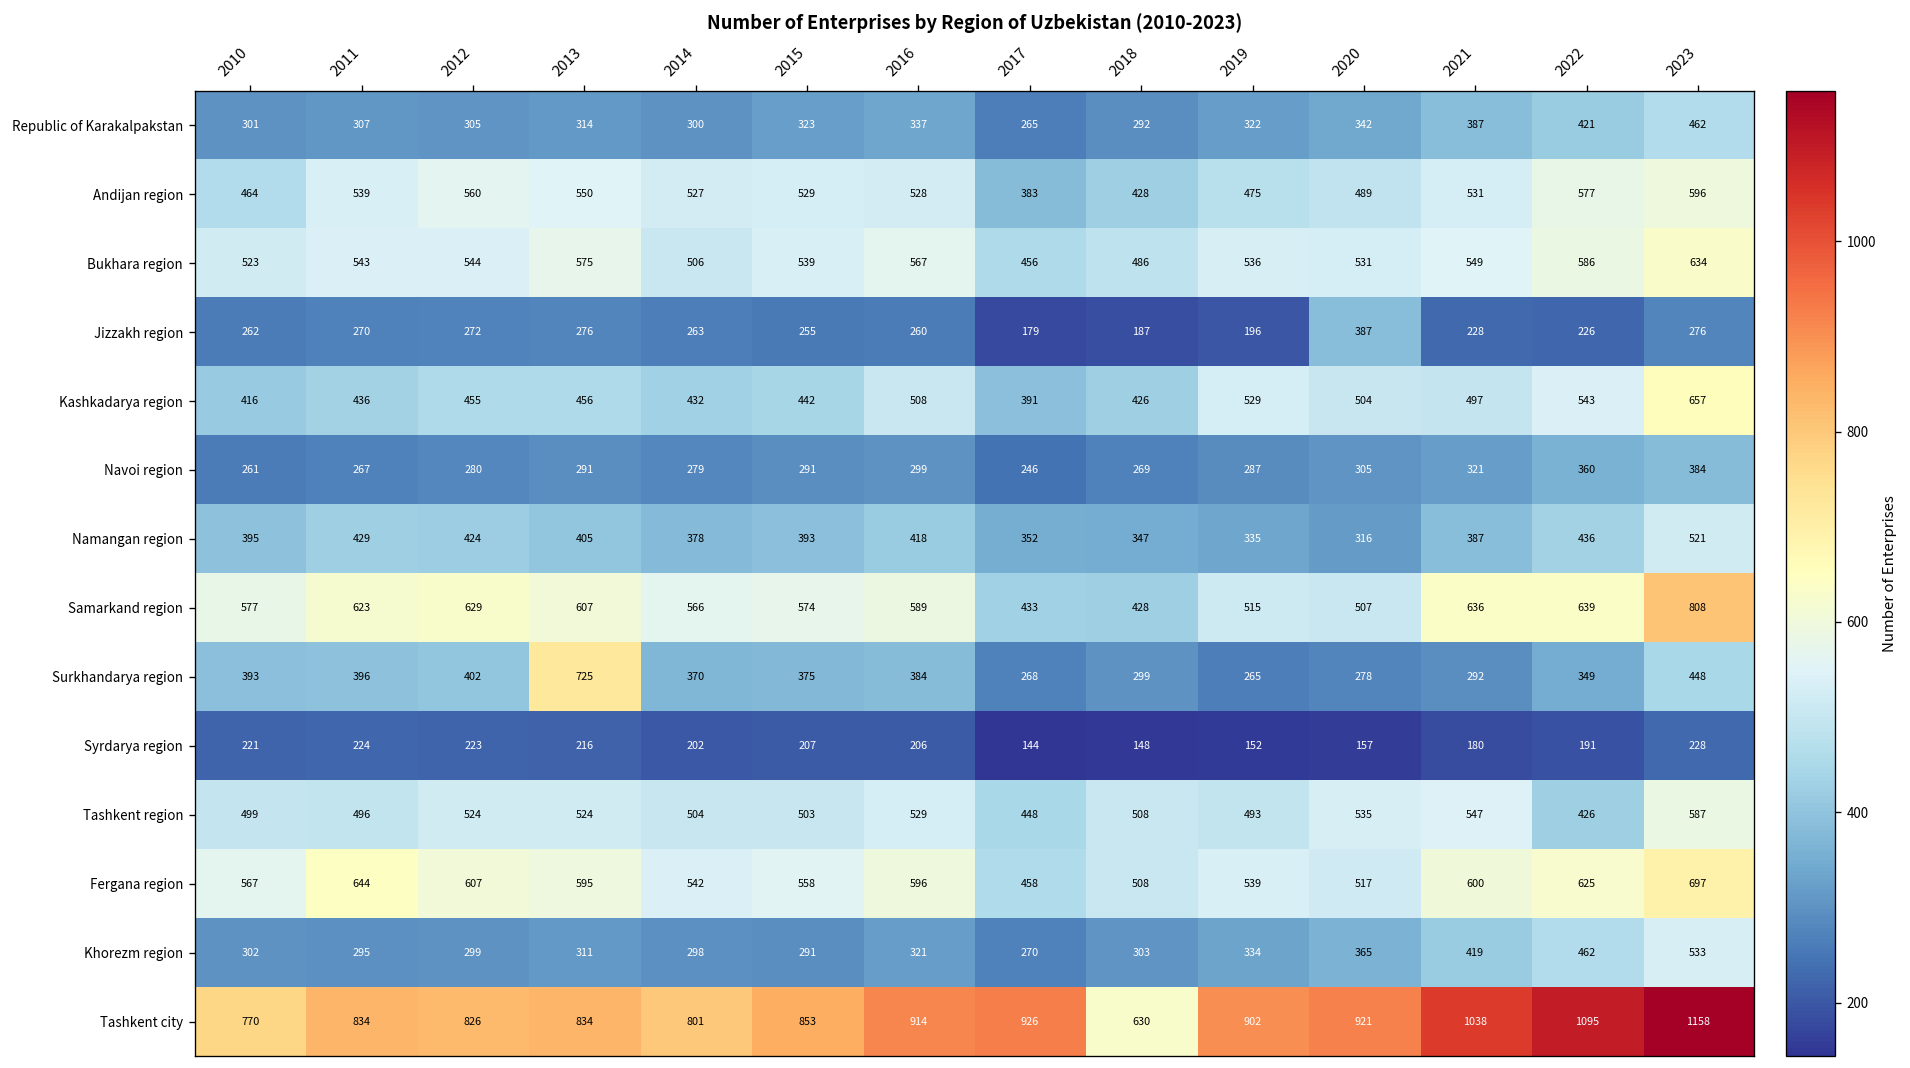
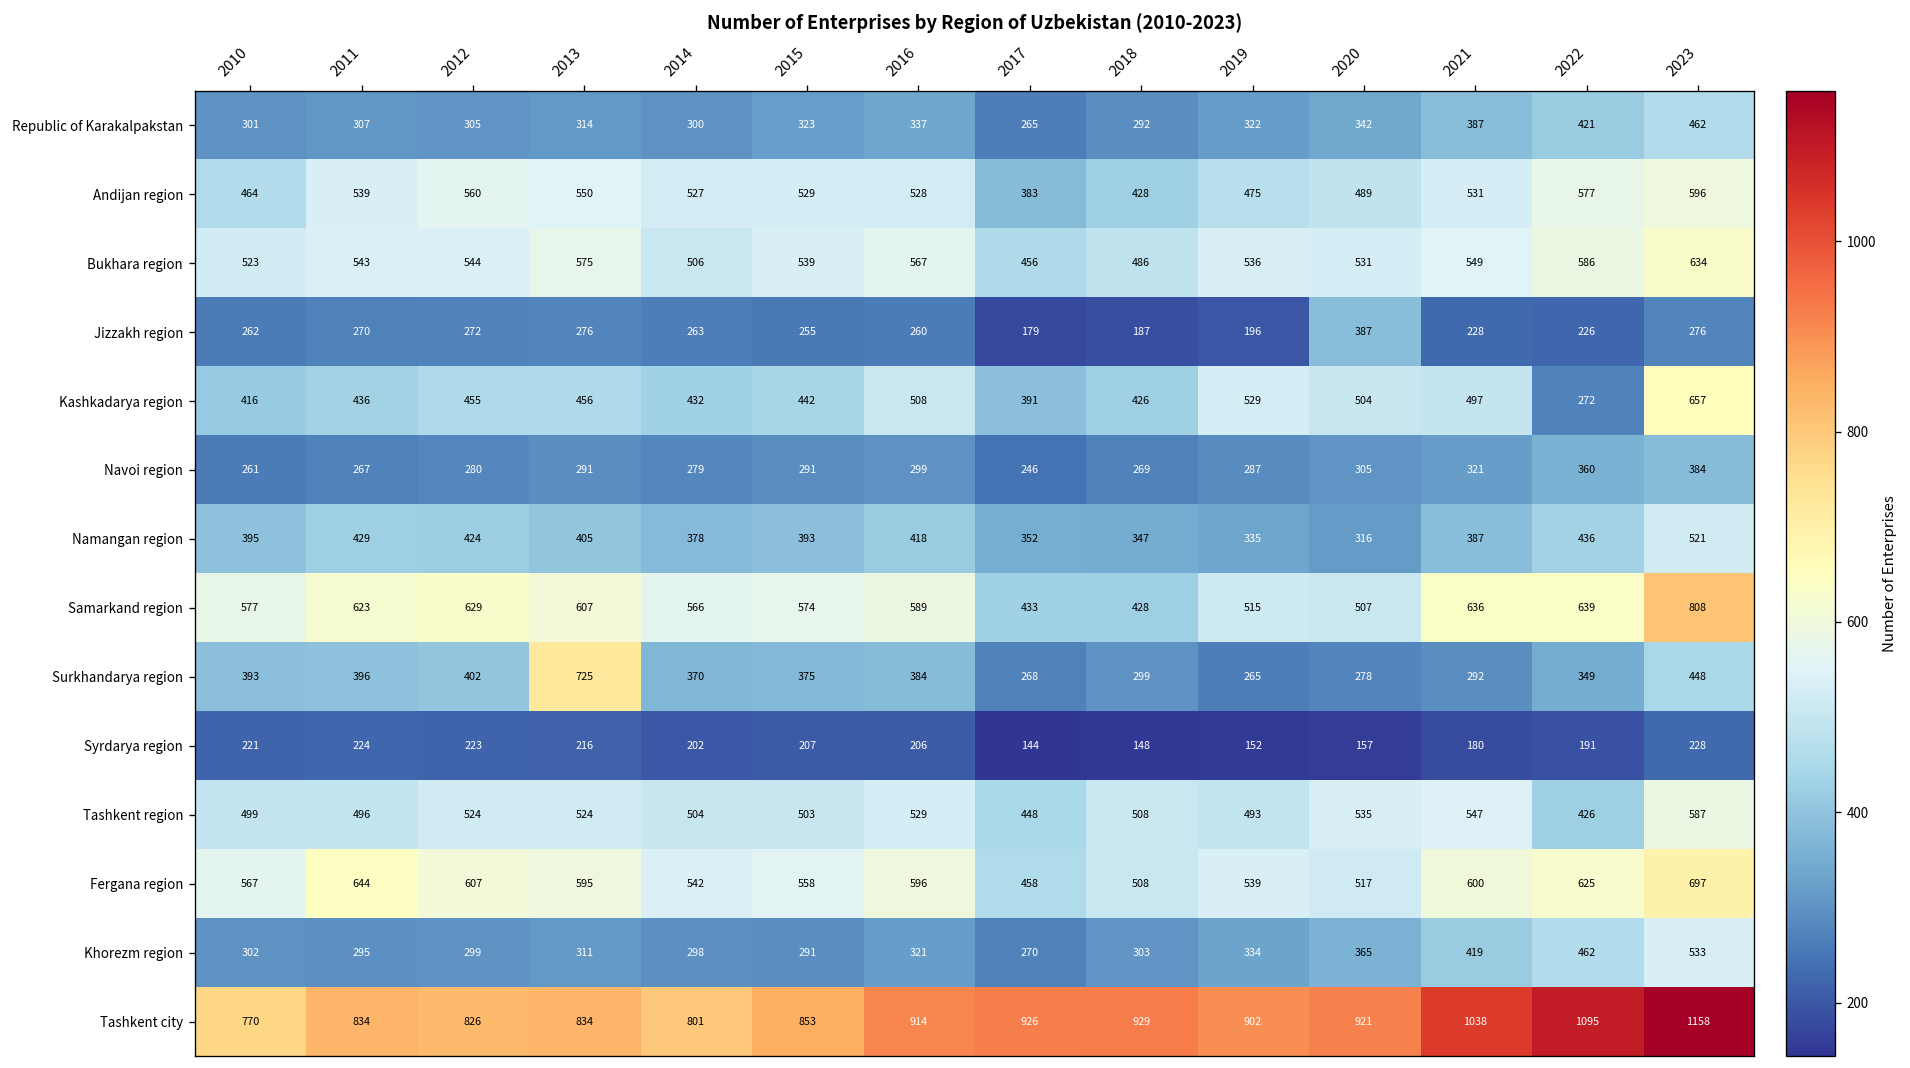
  {
    "Republic of Karakalpakstan": {
      "2010": 301,
      "2011": 307,
      "2012": 305,
      "2013": 314,
      "2014": 300,
      "2015": 323,
      "2016": 337,
      "2017": 265,
      "2018": 292,
      "2019": 322,
      "2020": 342,
      "2021": 387,
      "2022": 421,
      "2023": 462
    },
    "Andijan region": {
      "2010": 464,
      "2011": 539,
      "2012": 560,
      "2013": 550,
      "2014": 527,
      "2015": 529,
      "2016": 528,
      "2017": 383,
      "2018": 428,
      "2019": 475,
      "2020": 489,
      "2021": 531,
      "2022": 577,
      "2023": 596
    },
    "Bukhara region": {
      "2010": 523,
      "2011": 543,
      "2012": 544,
      "2013": 575,
      "2014": 506,
      "2015": 539,
      "2016": 567,
      "2017": 456,
      "2018": 486,
      "2019": 536,
      "2020": 531,
      "2021": 549,
      "2022": 586,
      "2023": 634
    },
    "Jizzakh region": {
      "2010": 262,
      "2011": 270,
      "2012": 272,
      "2013": 276,
      "2014": 263,
      "2015": 255,
      "2016": 260,
      "2017": 179,
      "2018": 187,
      "2019": 196,
      "2020": 387,
      "2021": 228,
      "2022": 226,
      "2023": 276
    },
    "Kashkadarya region": {
      "2010": 416,
      "2011": 436,
      "2012": 455,
      "2013": 456,
      "2014": 432,
      "2015": 442,
      "2016": 508,
      "2017": 391,
      "2018": 426,
      "2019": 529,
      "2020": 504,
      "2021": 497,
-     "2022": 543,
+     "2022": 272,
      "2023": 657
    },
    "Navoi region": {
      "2010": 261,
      "2011": 267,
      "2012": 280,
      "2013": 291,
      "2014": 279,
      "2015": 291,
      "2016": 299,
      "2017": 246,
      "2018": 269,
      "2019": 287,
      "2020": 305,
      "2021": 321,
      "2022": 360,
      "2023": 384
    },
    "Namangan region": {
      "2010": 395,
      "2011": 429,
      "2012": 424,
      "2013": 405,
      "2014": 378,
      "2015": 393,
      "2016": 418,
      "2017": 352,
      "2018": 347,
      "2019": 335,
      "2020": 316,
      "2021": 387,
      "2022": 436,
      "2023": 521
    },
    "Samarkand region": {
      "2010": 577,
      "2011": 623,
      "2012": 629,
      "2013": 607,
      "2014": 566,
      "2015": 574,
      "2016": 589,
      "2017": 433,
      "2018": 428,
      "2019": 515,
      "2020": 507,
      "2021": 636,
      "2022": 639,
      "2023": 808
    },
    "Surkhandarya region": {
      "2010": 393,
      "2011": 396,
      "2012": 402,
      "2013": 725,
      "2014": 370,
      "2015": 375,
      "2016": 384,
      "2017": 268,
      "2018": 299,
      "2019": 265,
      "2020": 278,
      "2021": 292,
      "2022": 349,
      "2023": 448
    },
    "Syrdarya region": {
      "2010": 221,
      "2011": 224,
      "2012": 223,
      "2013": 216,
      "2014": 202,
      "2015": 207,
      "2016": 206,
      "2017": 144,
      "2018": 148,
      "2019": 152,
      "2020": 157,
      "2021": 180,
      "2022": 191,
      "2023": 228
    },
    "Tashkent region": {
      "2010": 499,
      "2011": 496,
      "2012": 524,
      "2013": 524,
      "2014": 504,
      "2015": 503,
      "2016": 529,
      "2017": 448,
      "2018": 508,
      "2019": 493,
      "2020": 535,
      "2021": 547,
      "2022": 426,
      "2023": 587
    },
    "Fergana region": {
      "2010": 567,
      "2011": 644,
      "2012": 607,
      "2013": 595,
      "2014": 542,
      "2015": 558,
      "2016": 596,
      "2017": 458,
      "2018": 508,
      "2019": 539,
      "2020": 517,
      "2021": 600,
      "2022": 625,
      "2023": 697
    },
    "Khorezm region": {
      "2010": 302,
      "2011": 295,
      "2012": 299,
      "2013": 311,
      "2014": 298,
      "2015": 291,
      "2016": 321,
      "2017": 270,
      "2018": 303,
      "2019": 334,
      "2020": 365,
      "2021": 419,
      "2022": 462,
      "2023": 533
    },
    "Tashkent city": {
      "2010": 770,
      "2011": 834,
      "2012": 826,
      "2013": 834,
      "2014": 801,
      "2015": 853,
      "2016": 914,
      "2017": 926,
-     "2018": 630,
+     "2018": 929,
      "2019": 902,
      "2020": 921,
      "2021": 1038,
      "2022": 1095,
      "2023": 1158
    }
  }
